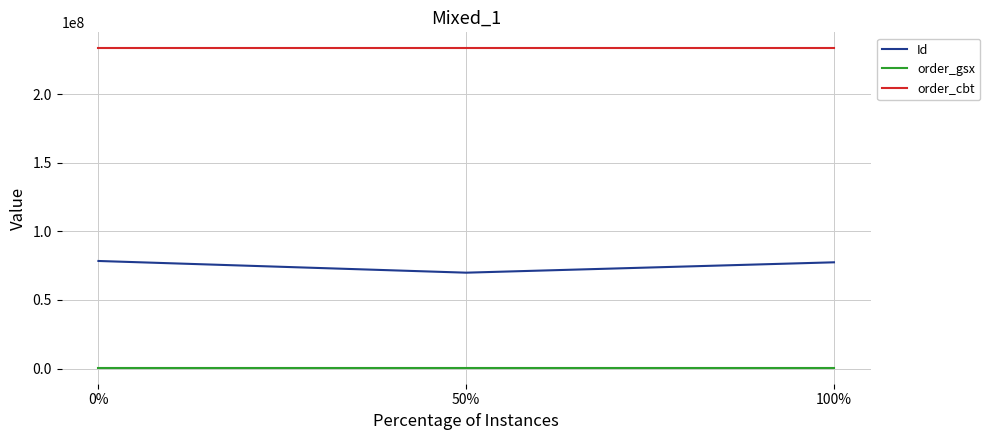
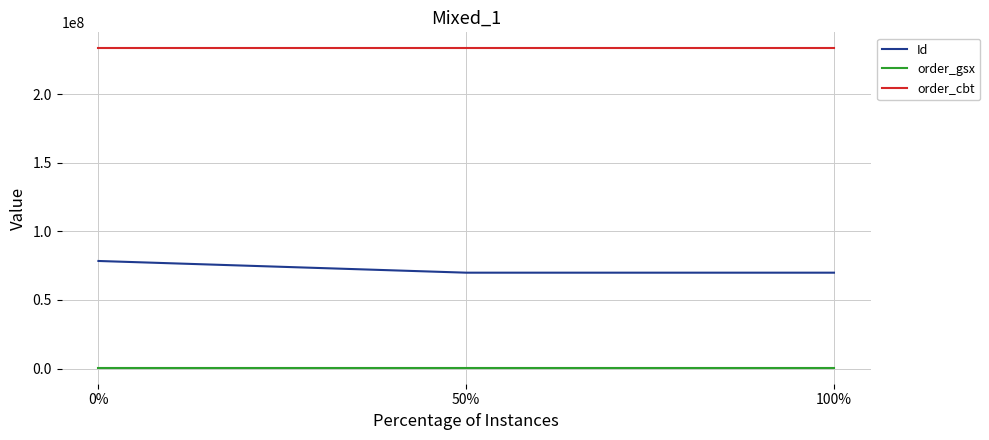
  {
    "Id": {
      "0%": 78000000,
      "50%": 70000000,
-     "100%": 77000000
+     "100%": 70000000
    },
    "order_gsx": {
      "0%": 1000000,
      "50%": 1000000,
      "100%": 1000000
    },
    "order_cbt": {
      "0%": 233000000,
      "50%": 233000000,
      "100%": 233000000
    }
  }
